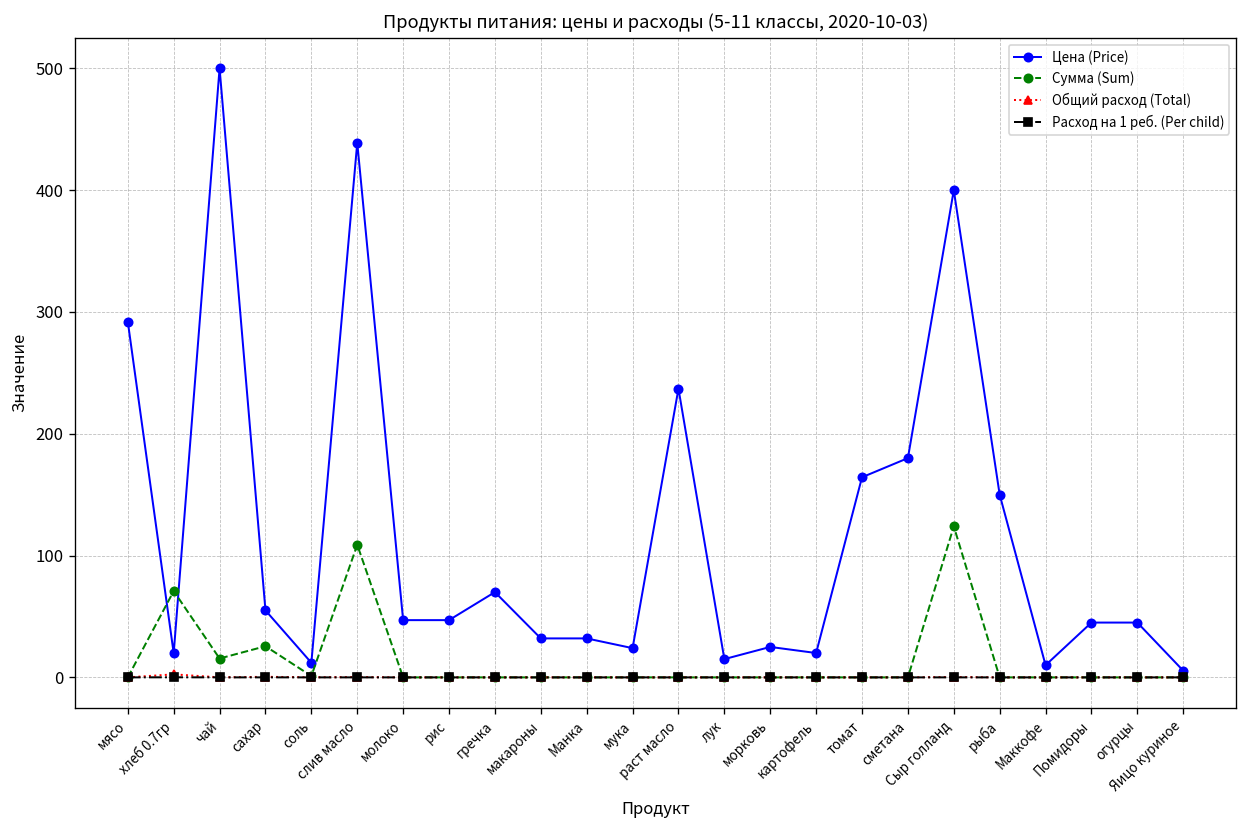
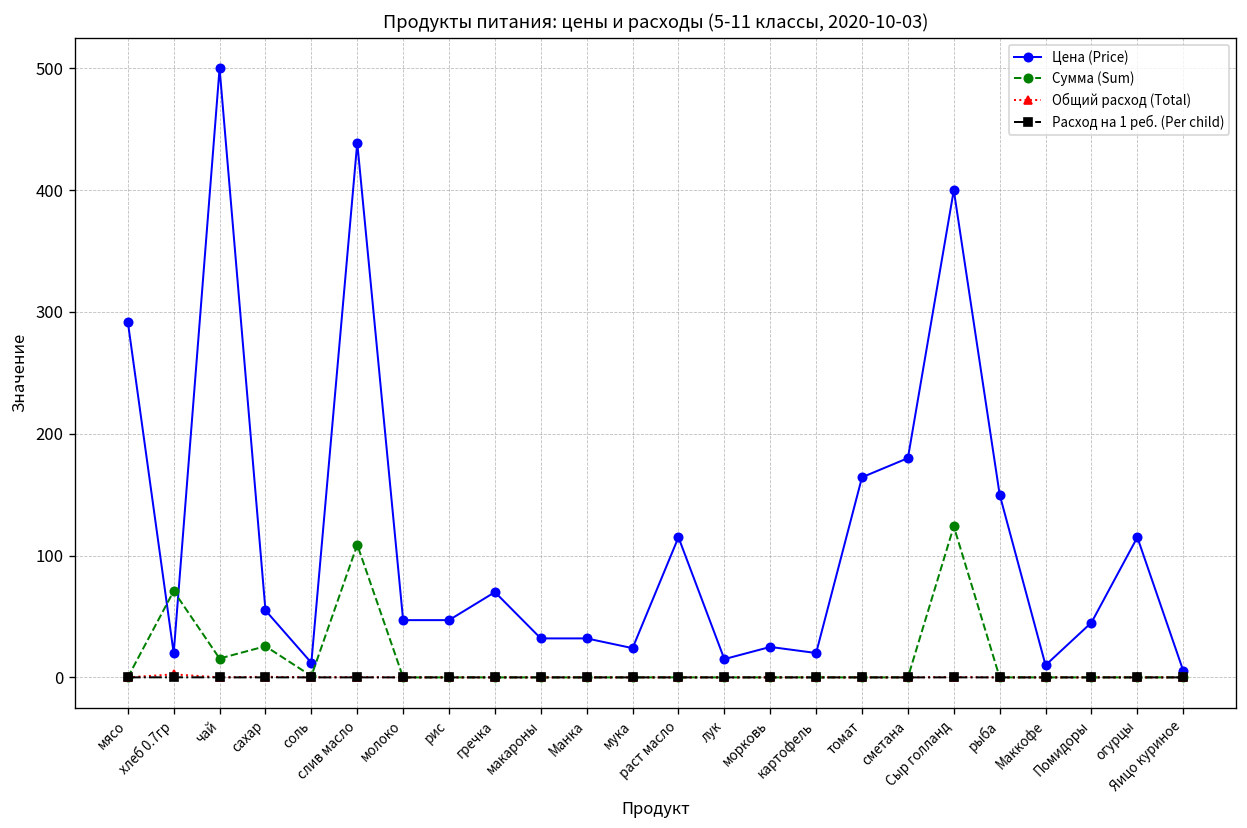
  {
    "Цена (Price)": {
      "мясо": 292,
      "хлеб 0.7гр": 20,
      "чай": 500,
      "сахар": 55,
      "соль": 12,
      "слив масло": 439,
      "молоко": 47,
      "рис": 47,
      "гречка": 70,
      "макароны": 32,
      "Манка": 32,
      "мука": 24,
-     "раст масло": 237,
+     "раст масло": 115,
      "лук": 15,
      "морковь": 25,
      "картофель": 20,
      "томат": 164,
      "сметана": 180,
      "Сыр голланд": 400,
      "рыба": 150,
      "Маккофе": 10,
      "Помидоры": 45,
-     "огурцы": 45,
+     "огурцы": 115,
      "Яицо куриное": 6
    },
    "Сумма (Sum)": {
      "хлеб 0.7гр": 71,
      "чай": 16,
      "сахар": 26,
      "слив масло": 109,
      "Сыр голланд": 124
    }
  }
